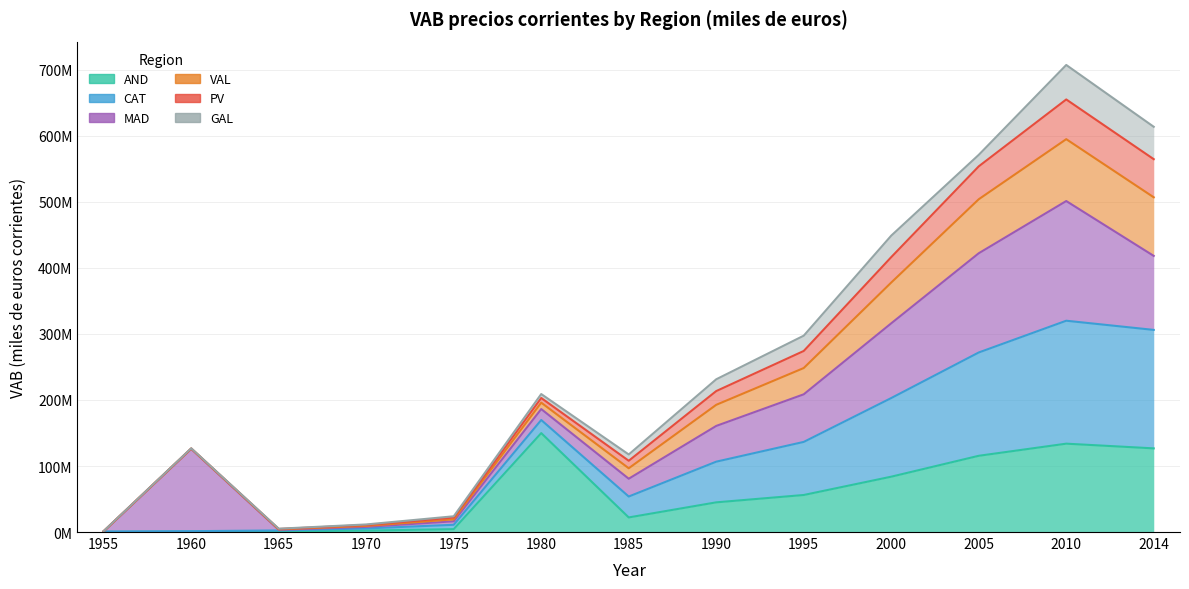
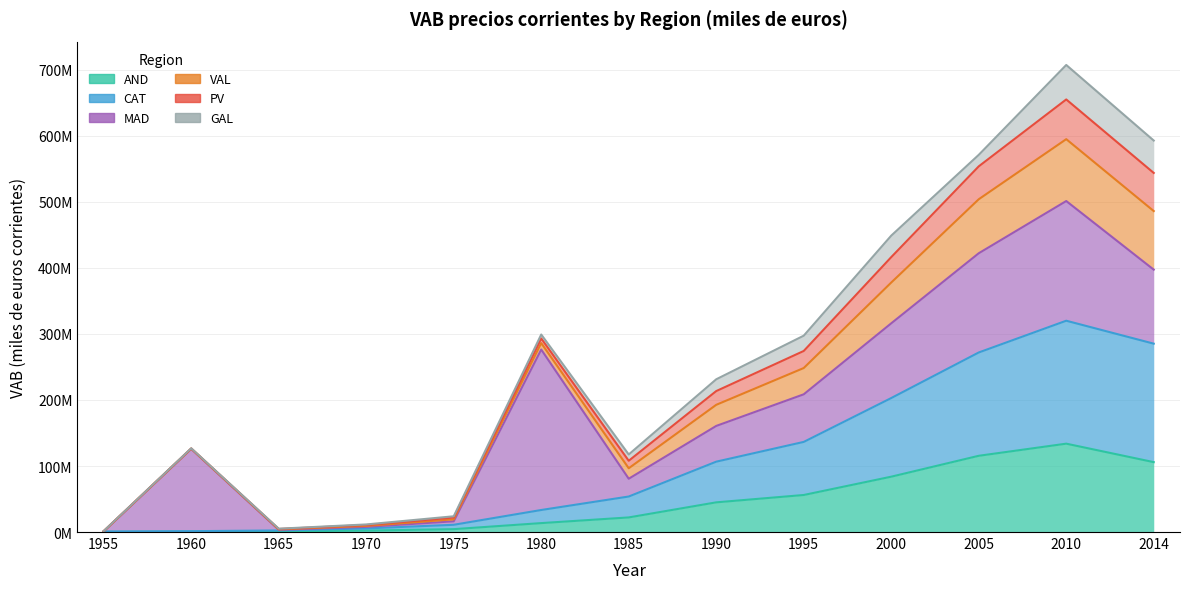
  {
    "AND": {
      "1975": 0,
-     "1980": 150000000,
+     "1980": 10000000,
      "1985": 20000000,
      "1990": 40000000,
      "1995": 60000000,
      "2000": 80000000,
      "2005": 120000000,
      "2010": 130000000,
-     "2014": 130000000
+     "2014": 110000000
    },
    "CAT": {
      "1975": 10000000,
      "1980": 20000000,
      "1985": 30000000,
      "1990": 60000000,
      "1995": 80000000,
      "2000": 120000000,
      "2005": 160000000,
      "2010": 190000000,
      "2014": 180000000
    },
    "MAD": {
-     "1980": 20000000,
+     "1980": 240000000,
      "1985": 30000000,
      "1990": 50000000,
      "1995": 70000000,
      "2000": 110000000,
      "2005": 150000000,
      "2010": 180000000,
      "2014": 110000000
    },
    "GAL": {
      "1980": 10000000,
      "1985": 10000000,
      "1990": 20000000,
      "1995": 20000000,
      "2000": 30000000,
      "2005": 20000000,
      "2010": 50000000,
      "2014": 50000000
    }
  }
